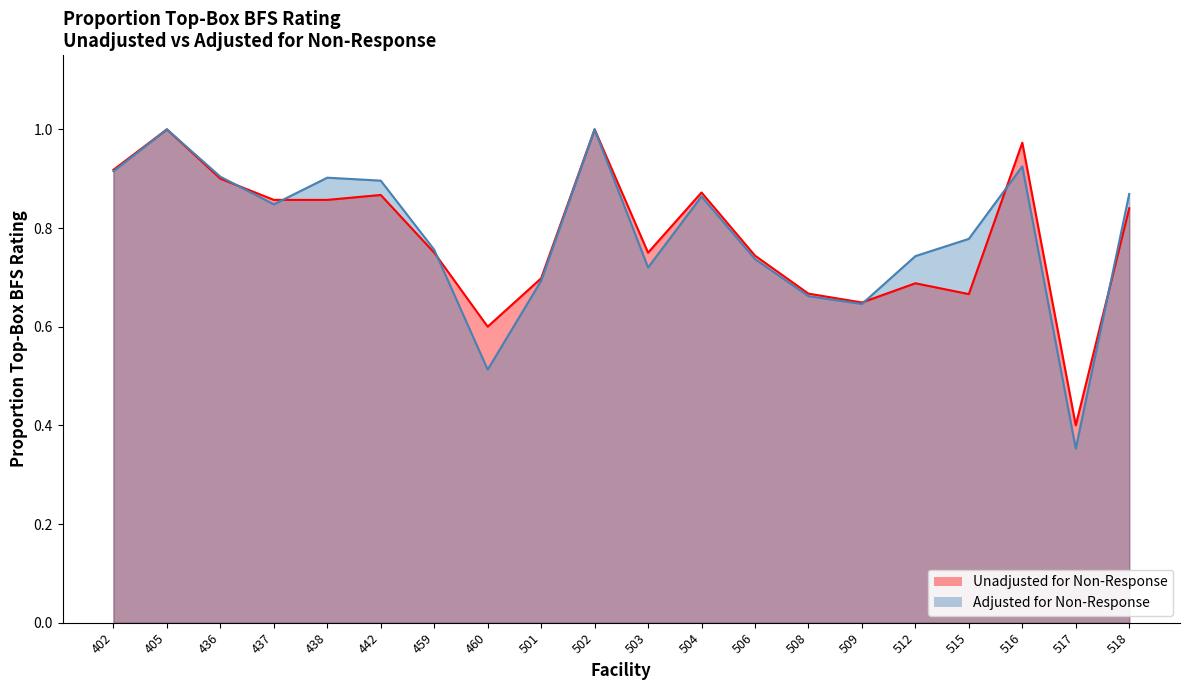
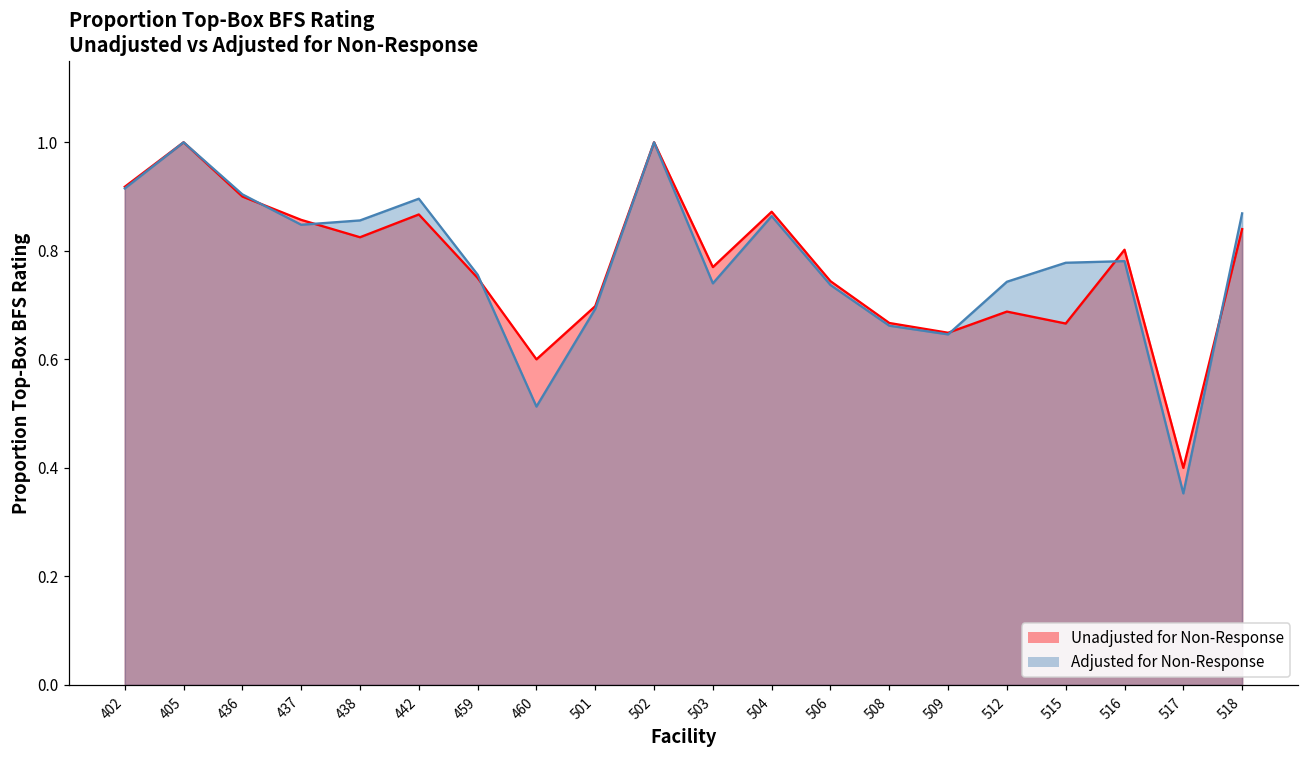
  {
    "Unadjusted for Non-Response": {
      "437": 0.86,
-     "438": 0.86,
+     "438": 0.83,
      "442": 0.87,
      "459": 0.75,
      "460": 0.60,
-     "503": 0.75,
+     "503": 0.77,
      "504": 0.87,
      "506": 0.74,
      "512": 0.69,
      "515": 0.67,
-     "516": 0.97,
+     "516": 0.80,
      "517": 0.40,
      "518": 0.84
    },
    "Adjusted for Non-Response": {
      "437": 0.85,
-     "438": 0.90,
+     "438": 0.86,
      "442": 0.90,
      "459": 0.76,
      "460": 0.51,
-     "503": 0.72,
+     "503": 0.74,
      "504": 0.86,
      "506": 0.74,
      "512": 0.74,
      "515": 0.78,
-     "516": 0.93,
+     "516": 0.78,
      "517": 0.35,
      "518": 0.87
    }
  }
